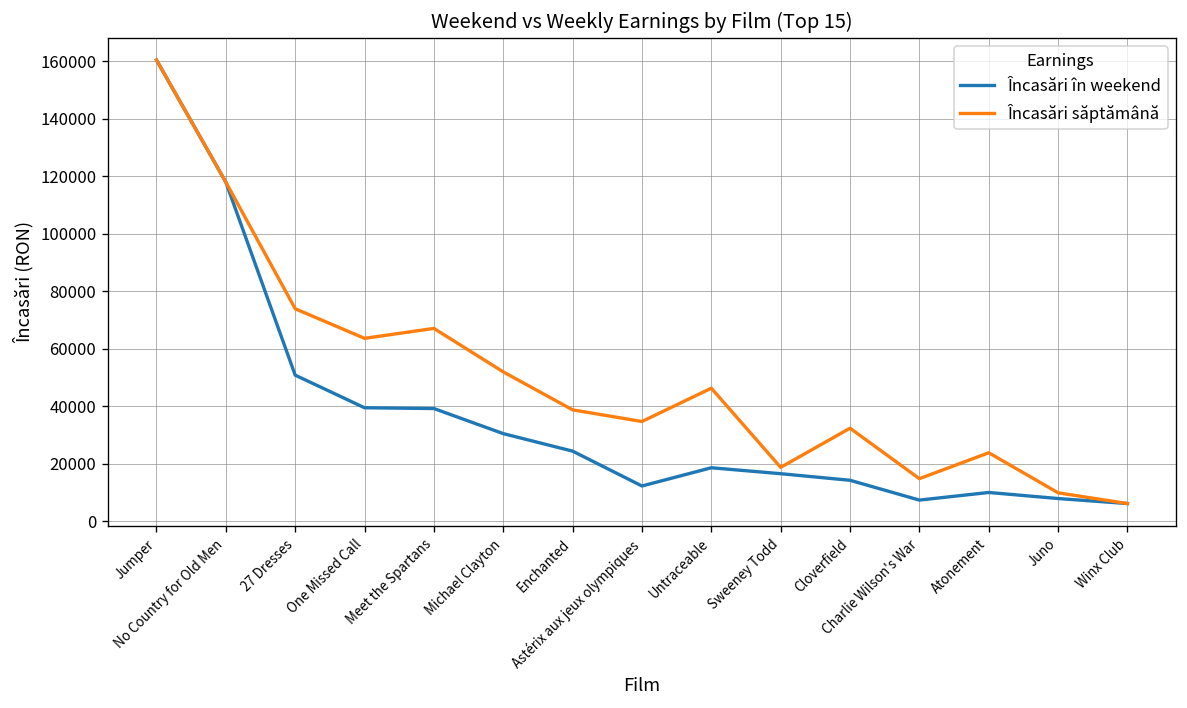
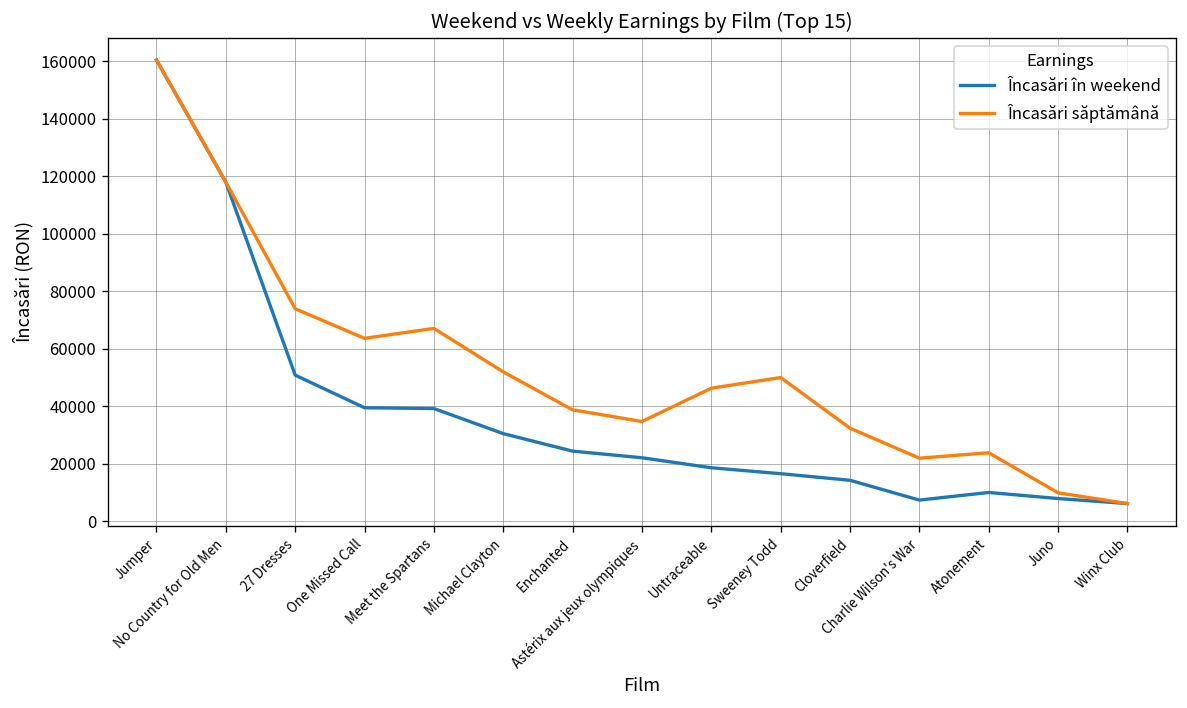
  {
    "Încasări în weekend": {
      "27 Dresses": 51000,
      "One Missed Call": 39000,
      "Meet the Spartans": 39000,
      "Michael Clayton": 30000,
      "Enchanted": 24000,
-     "Astérix aux jeux olympiques": 12000,
+     "Astérix aux jeux olympiques": 22000,
      "Untraceable": 19000,
      "Sweeney Todd": 17000,
      "Cloverfield": 14000,
      "Charlie Wilson's War": 7000,
      "Atonement": 10000,
      "Juno": 8000
    },
    "Încasări săptămână": {
      "27 Dresses": 74000,
      "One Missed Call": 64000,
      "Meet the Spartans": 67000,
      "Michael Clayton": 52000,
      "Enchanted": 39000,
      "Astérix aux jeux olympiques": 35000,
      "Untraceable": 46000,
-     "Sweeney Todd": 19000,
+     "Sweeney Todd": 50000,
      "Cloverfield": 32000,
-     "Charlie Wilson's War": 15000,
+     "Charlie Wilson's War": 22000,
      "Atonement": 24000,
      "Juno": 10000
    }
  }
